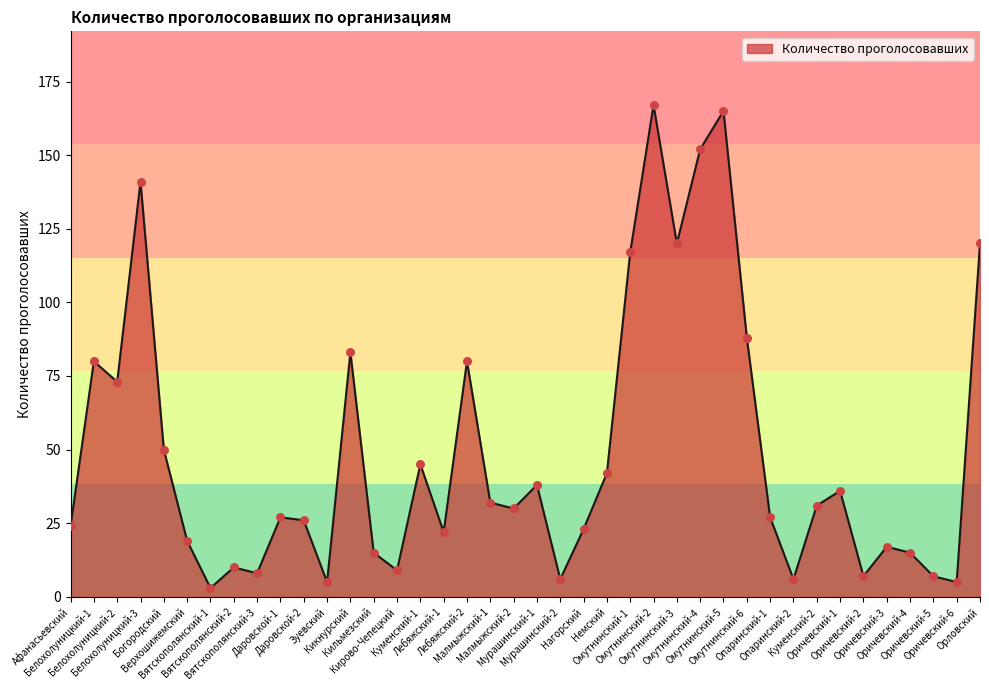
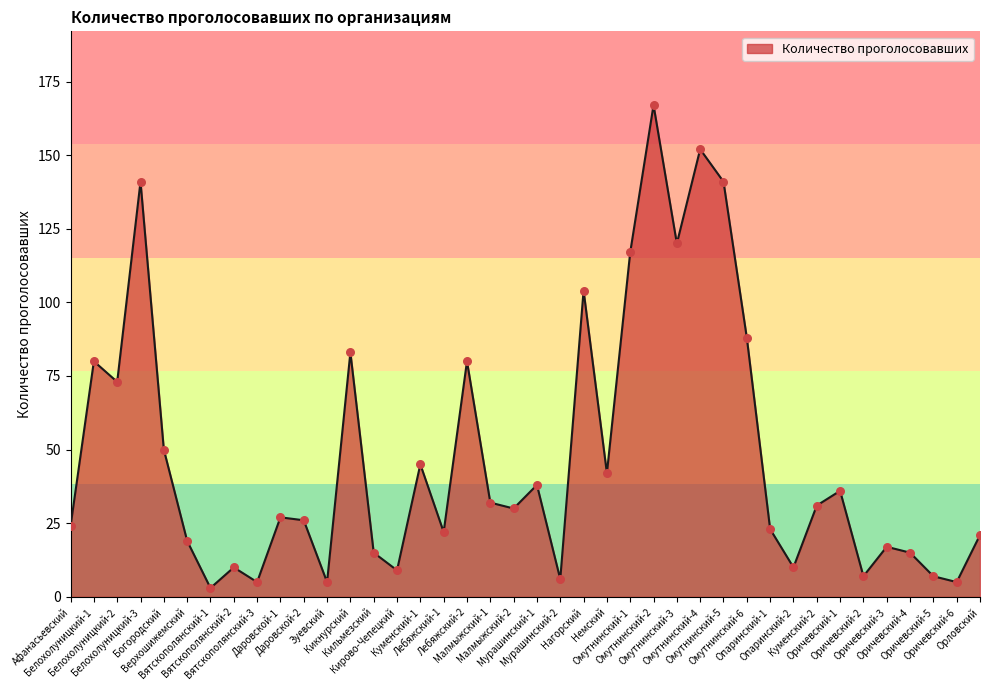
  {
    "Афанасьевский": 24,
    "Белохолуницкий-1": 80,
    "Белохолуницкий-2": 73,
    "Белохолуницкий-3": 141,
    "Богородский": 50,
    "Верхошижемский": 19,
    "Вятскополянский-1": 3,
    "Вятскополянский-2": 10,
-   "Вятскополянский-3": 8,
+   "Вятскополянский-3": 5,
    "Даровской-1": 27,
    "Даровской-2": 26,
    "Зуевский": 5,
    "Кикнурский": 83,
    "Кильмезский": 15,
    "Кирово-Чепецкий": 9,
    "Куменский-1": 45,
    "Лебяжский-1": 22,
    "Лебяжский-2": 80,
    "Малмыжский-1": 32,
    "Малмыжский-2": 30,
    "Мурашинский-1": 38,
    "Мурашинский-2": 6,
-   "Нагорский": 23,
+   "Нагорский": 104,
    "Немский": 42,
    "Омутнинский-1": 117,
    "Омутнинский-2": 167,
    "Омутнинский-3": 120,
    "Омутнинский-4": 152,
-   "Омутнинский-5": 165,
+   "Омутнинский-5": 141,
    "Омутнинский-6": 88,
-   "Опаринский-1": 27,
-   "Опаринский-2": 6,
+   "Опаринский-1": 23,
+   "Опаринский-2": 10,
    "Куменский-2": 31,
    "Оричевский-1": 36,
    "Оричевский-2": 7,
    "Оричевский-3": 17,
    "Оричевский-4": 15,
    "Оричевский-5": 7,
    "Оричевский-6": 5,
-   "Орловский": 120
+   "Орловский": 21
  }
